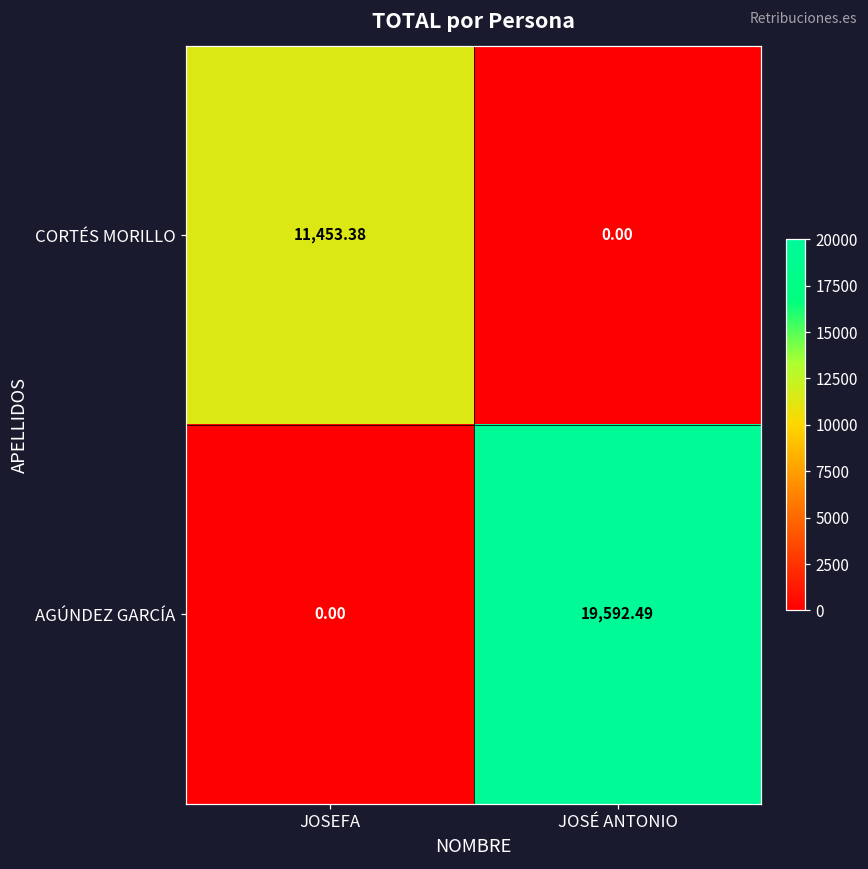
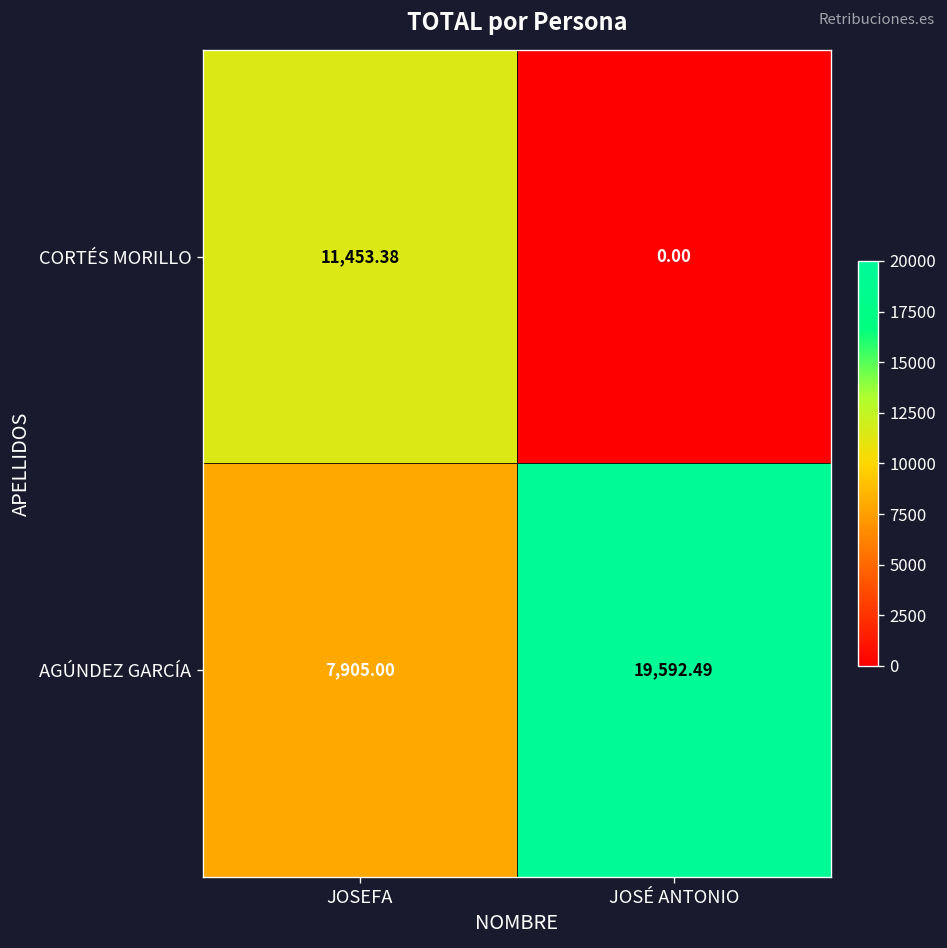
  {
    "CORTÉS MORILLO": {
      "JOSEFA": "11,453.38",
      "JOSÉ ANTONIO": "0.00"
    },
    "AGÚNDEZ GARCÍA": {
-     "JOSEFA": "0.00",
+     "JOSEFA": "7,905.00",
      "JOSÉ ANTONIO": "19,592.49"
    }
  }
